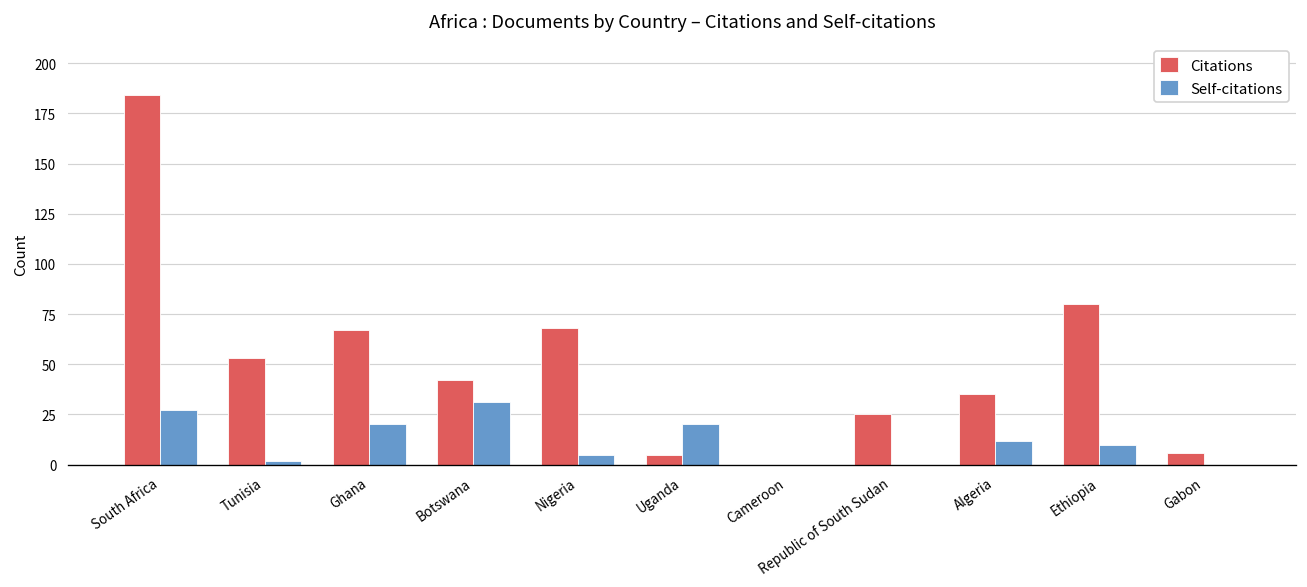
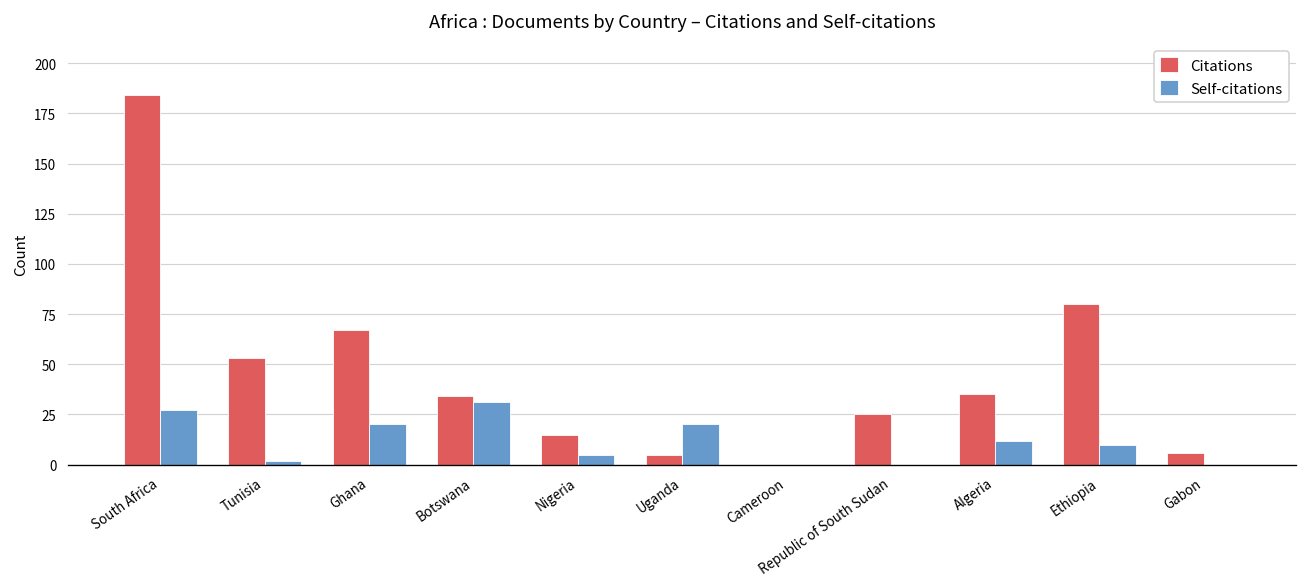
  {
    "Citations": {
      "South Africa": 184,
      "Tunisia": 53,
      "Ghana": 67,
-     "Botswana": 42,
-     "Nigeria": 68,
+     "Botswana": 34,
+     "Nigeria": 15,
      "Uganda": 5,
      "Cameroon": 0,
      "Republic of South Sudan": 25,
      "Algeria": 35,
      "Ethiopia": 80,
      "Gabon": 6
    },
    "Self-citations": {
      "South Africa": 27,
      "Tunisia": 2,
      "Ghana": 20,
      "Botswana": 31,
      "Nigeria": 5,
      "Uganda": 20,
      "Cameroon": 0,
      "Republic of South Sudan": 0,
      "Algeria": 12,
      "Ethiopia": 10,
      "Gabon": 0
    }
  }
